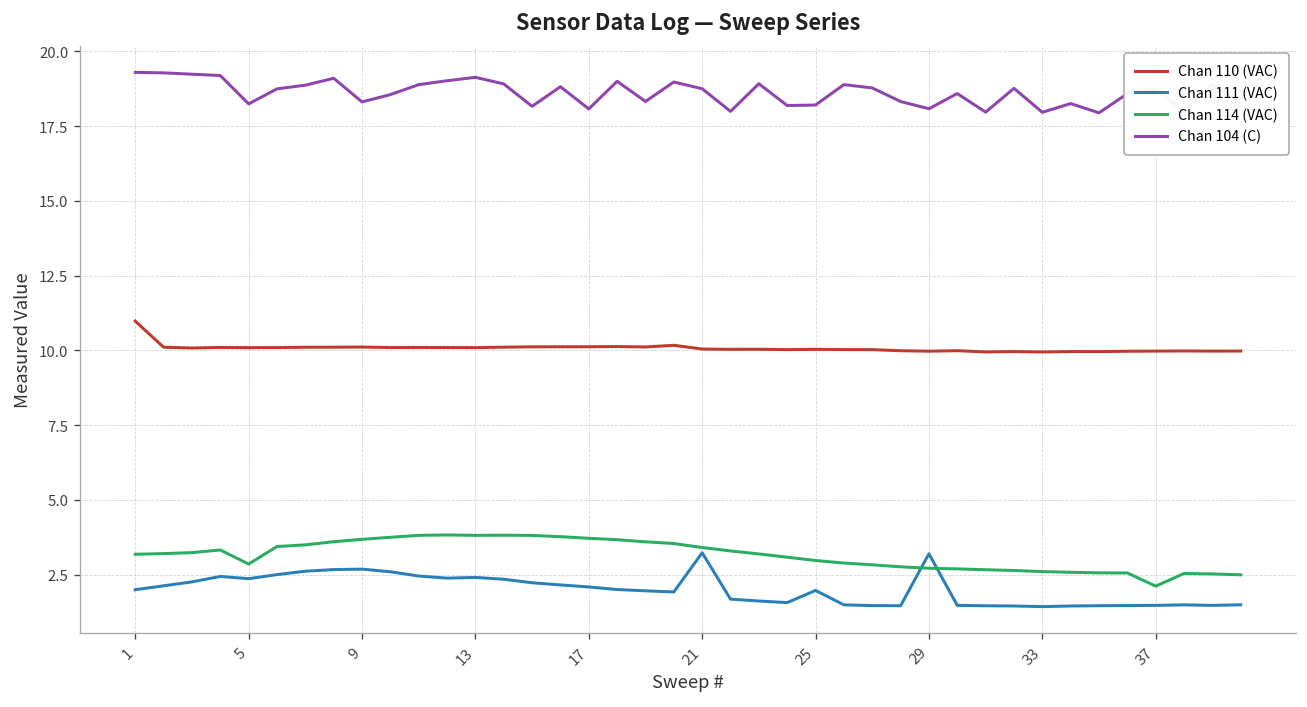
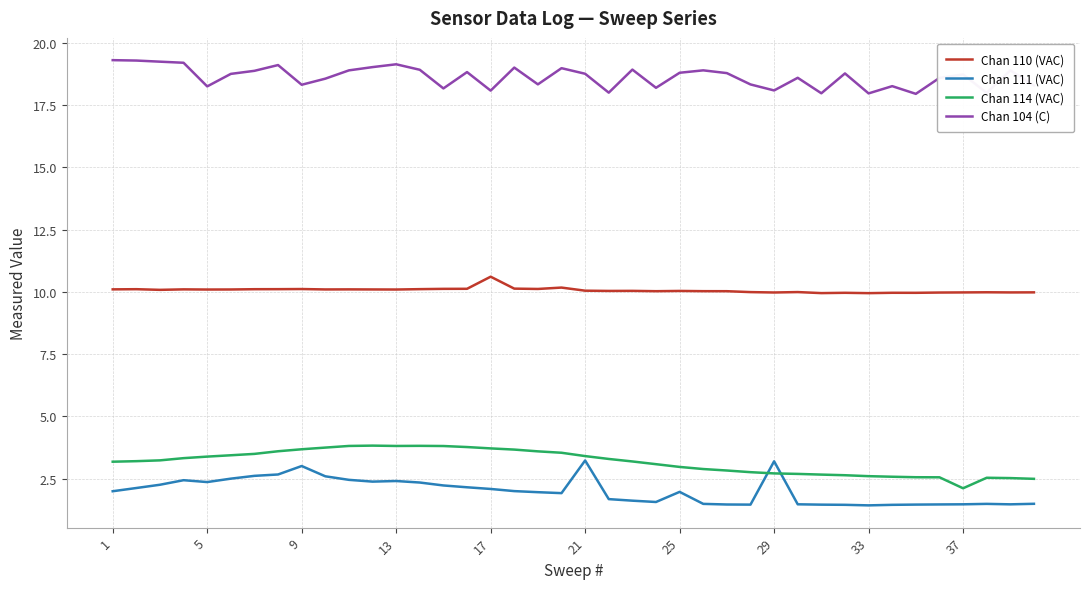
  {
    "Chan 110 (VAC)": {
-     "1": 11.0,
+     "1": 10.1,
      "5": 10.1,
      "9": 10.1,
      "13": 10.1,
-     "17": 10.1,
+     "17": 10.6,
      "21": 10.0,
      "25": 10.0,
      "29": 10.0,
      "33": 9.9,
      "37": 10.0
    },
    "Chan 111 (VAC)": {
      "1": 2.0,
      "5": 2.4,
-     "9": 2.7,
+     "9": 3.0,
      "13": 2.4,
      "17": 2.1,
      "21": 3.2,
      "25": 2.0,
      "29": 3.2,
      "33": 1.4,
      "37": 1.5
    },
    "Chan 114 (VAC)": {
      "1": 3.2,
-     "5": 2.9,
+     "5": 3.4,
      "9": 3.7,
      "13": 3.8,
      "17": 3.7,
      "21": 3.4,
      "25": 3.0,
      "29": 2.7,
      "33": 2.6,
      "37": 2.1
    },
    "Chan 104 (C)": {
      "1": 19.3,
      "5": 18.2,
      "9": 18.3,
      "13": 19.1,
      "17": 18.1,
      "21": 18.7,
-     "25": 18.2,
+     "25": 18.8,
      "29": 18.1,
      "33": 18.0
    }
  }
